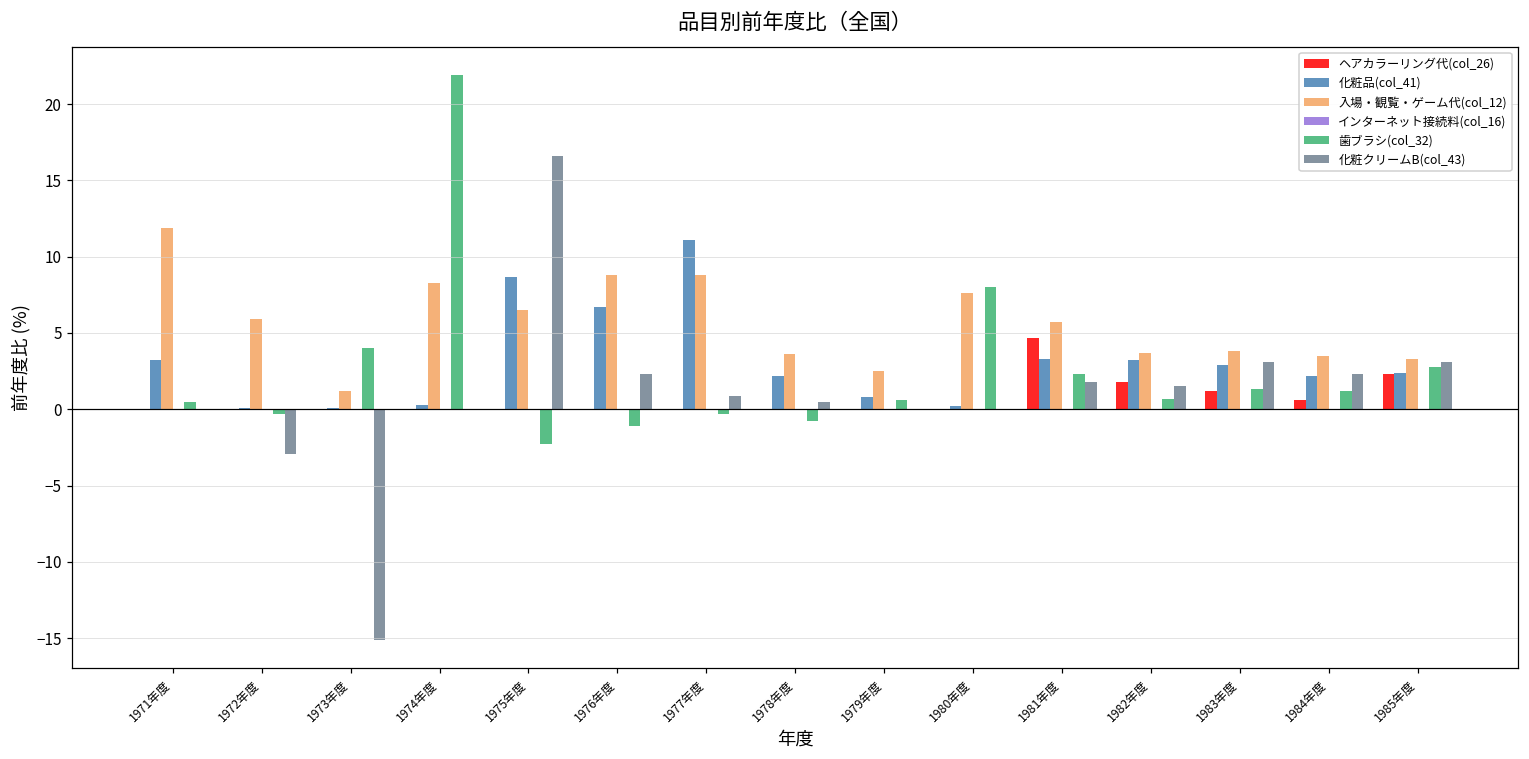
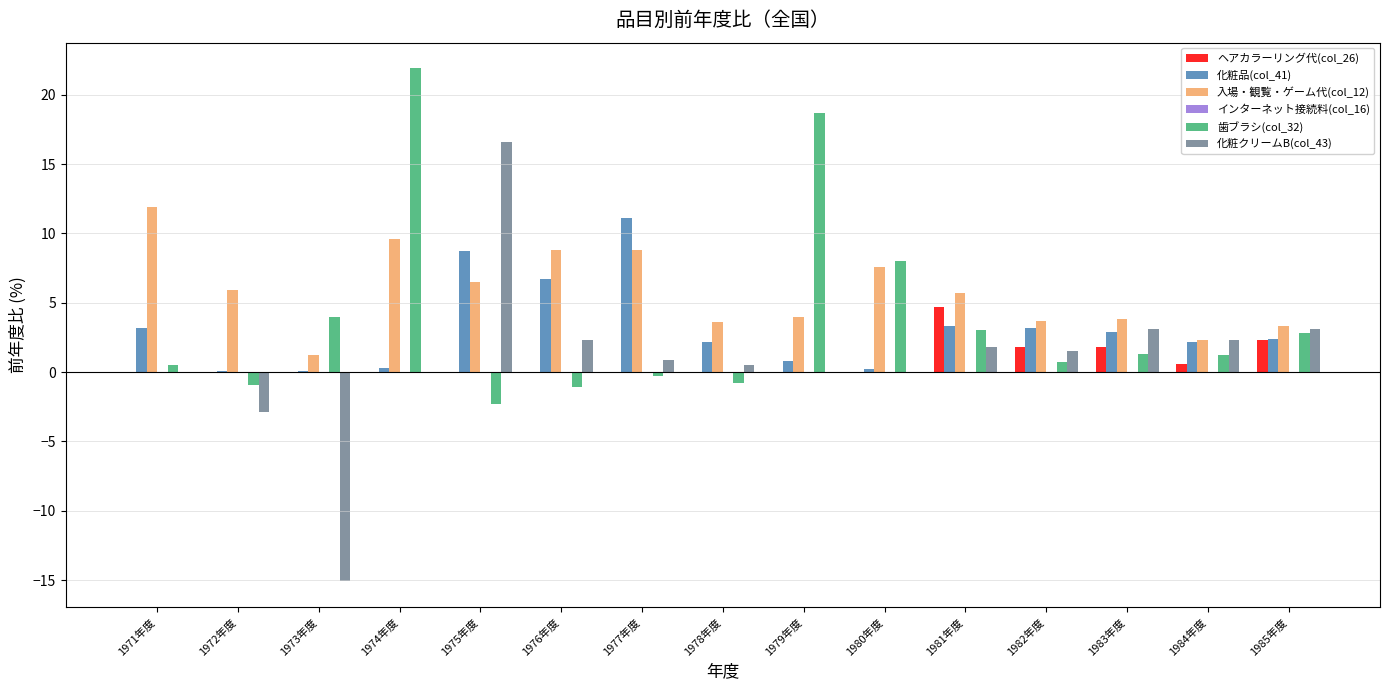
  {
    "ヘアカラーリング代(col_26)": {
      "1971年度": 0.0,
      "1972年度": 0.0,
      "1973年度": 0.0,
      "1974年度": 0.0,
      "1975年度": 0.0,
      "1976年度": 0.0,
      "1977年度": 0.0,
      "1978年度": 0.0,
      "1979年度": 0.0,
      "1980年度": 0.0,
      "1981年度": 4.7,
      "1982年度": 1.8,
-     "1983年度": 1.2,
+     "1983年度": 1.8,
      "1984年度": 0.6,
      "1985年度": 2.3
    },
    "入場・観覧・ゲーム代(col_12)": {
      "1971年度": 11.9,
      "1972年度": 5.9,
      "1973年度": 1.2,
-     "1974年度": 8.3,
+     "1974年度": 9.6,
      "1975年度": 6.5,
      "1976年度": 8.8,
      "1977年度": 8.8,
      "1978年度": 3.6,
-     "1979年度": 2.5,
+     "1979年度": 4.0,
      "1980年度": 7.6,
      "1981年度": 5.7,
      "1982年度": 3.7,
      "1983年度": 3.8,
-     "1984年度": 3.5,
+     "1984年度": 2.3,
      "1985年度": 3.3
    },
    "インターネット接続料(col_16)": {
      "1971年度": 0.0,
      "1972年度": 0.0,
      "1973年度": 0.0,
      "1974年度": 0.0,
      "1975年度": 0.0,
      "1976年度": 0.0,
      "1977年度": 0.0,
      "1978年度": 0.0,
      "1979年度": 0.0,
      "1980年度": 0.0,
      "1981年度": 0.0,
      "1982年度": 0.0,
      "1983年度": 0.0,
      "1984年度": 0.0,
      "1985年度": 0.0
    },
    "歯ブラシ(col_32)": {
      "1971年度": 0.5,
-     "1972年度": -0.3,
+     "1972年度": -0.9,
      "1973年度": 4.0,
      "1974年度": 21.9,
      "1975年度": -2.3,
      "1976年度": -1.1,
      "1977年度": -0.3,
      "1978年度": -0.8,
-     "1979年度": 0.6,
+     "1979年度": 18.7,
      "1980年度": 8.0,
-     "1981年度": 2.3,
+     "1981年度": 3.0,
      "1982年度": 0.7,
      "1983年度": 1.3,
      "1984年度": 1.2,
      "1985年度": 2.8
    }
  }
